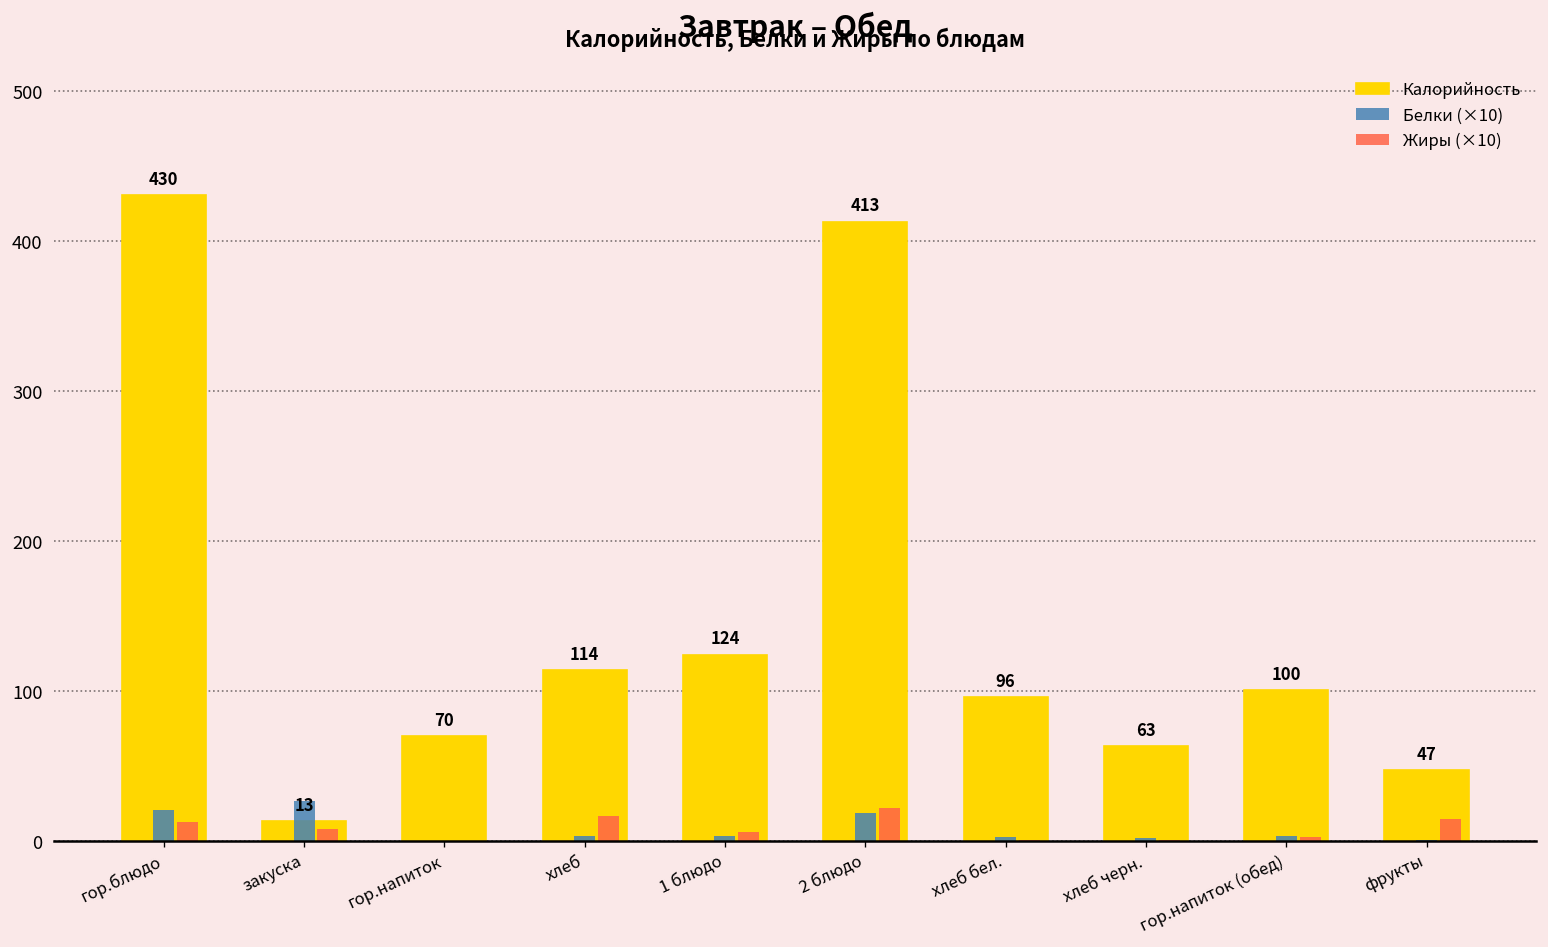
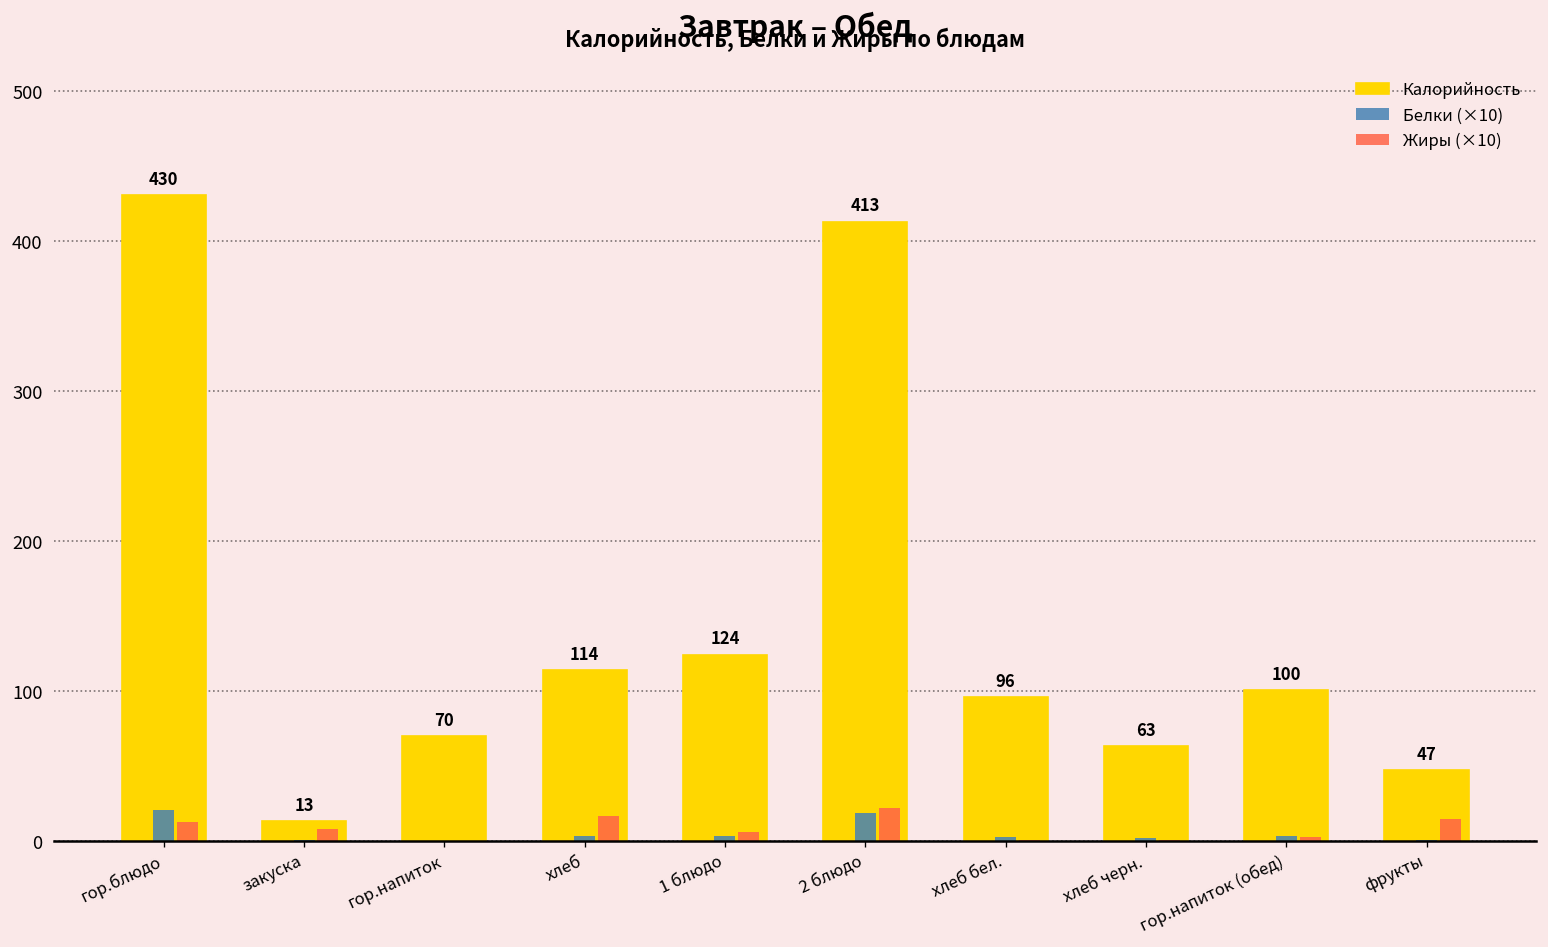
  {
    "Калорийность": {
      "гор.блюдо": 430,
      "гор.напиток": 70,
      "хлеб": 114,
      "1 блюдо": 124,
      "2 блюдо": 413,
      "хлеб бел.": 96,
      "хлеб черн.": 63,
      "гор.напиток (обед)": 100,
      "фрукты": 47
    },
    "Белки (×10)": {
-     "закуска": 27
+     "закуска": 1
    }
  }
